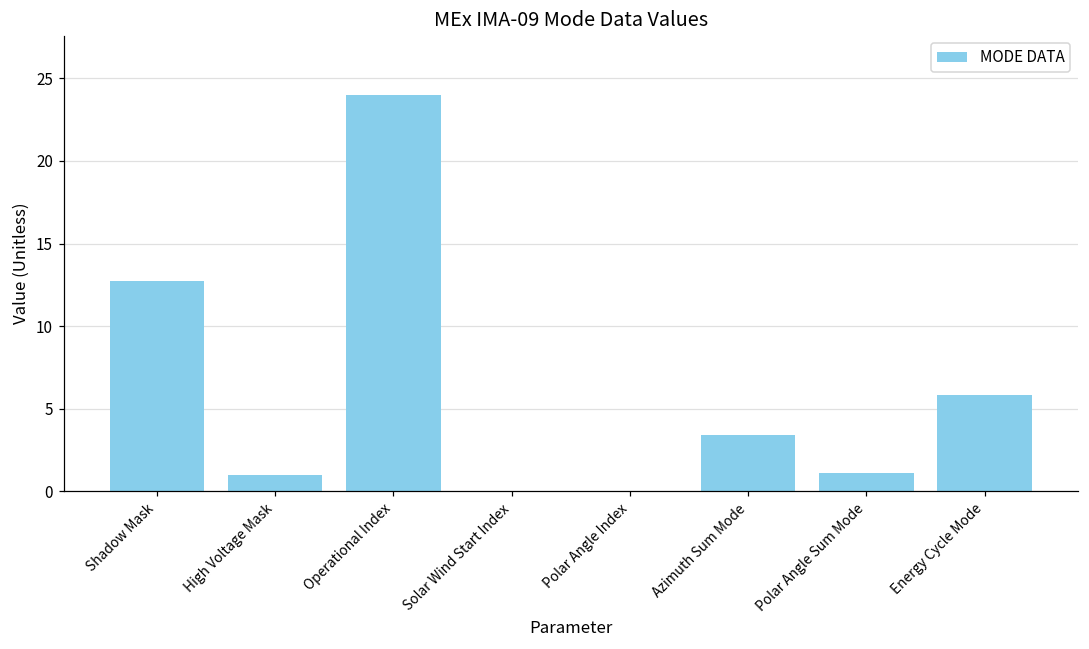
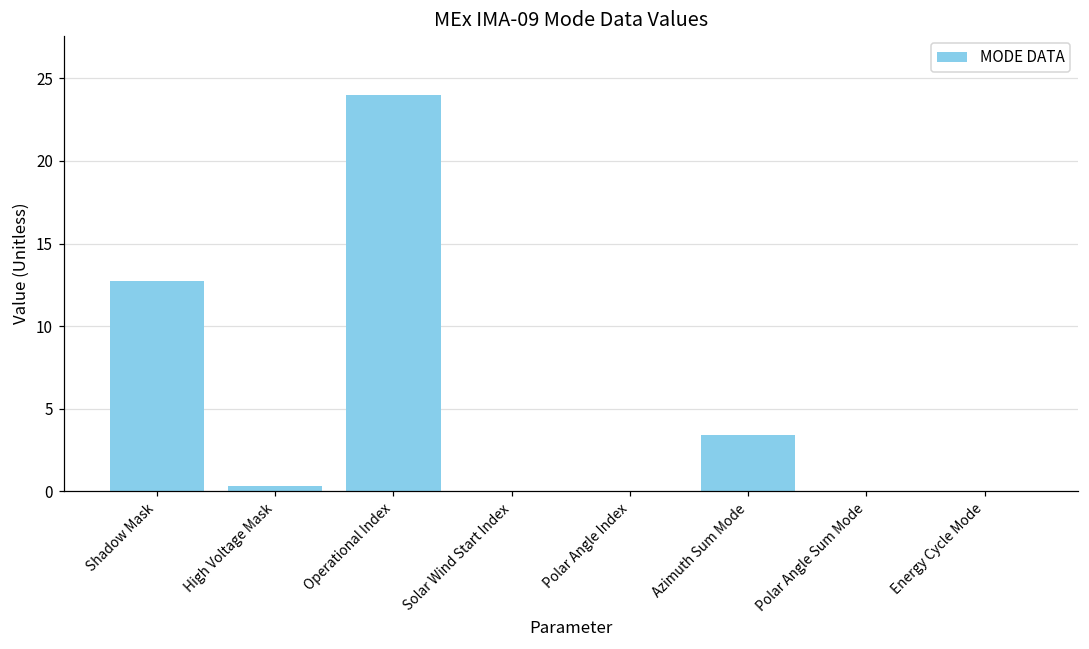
  {
    "Shadow Mask": 12.7,
-   "High Voltage Mask": 1.0,
+   "High Voltage Mask": 0.3,
    "Operational Index": 24.0,
    "Solar Wind Start Index": 0.0,
    "Polar Angle Index": 0.0,
    "Azimuth Sum Mode": 3.4,
-   "Polar Angle Sum Mode": 1.1,
-   "Energy Cycle Mode": 5.8
+   "Polar Angle Sum Mode": 0.0,
+   "Energy Cycle Mode": 0.0
  }
